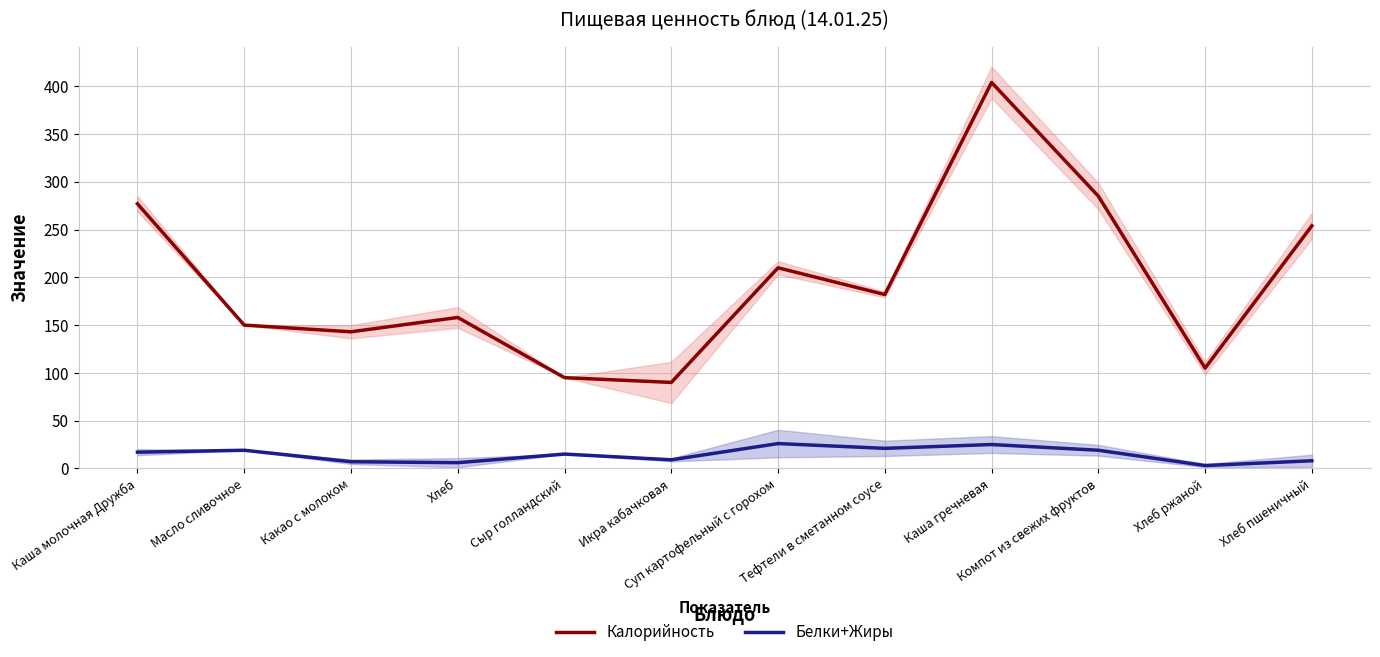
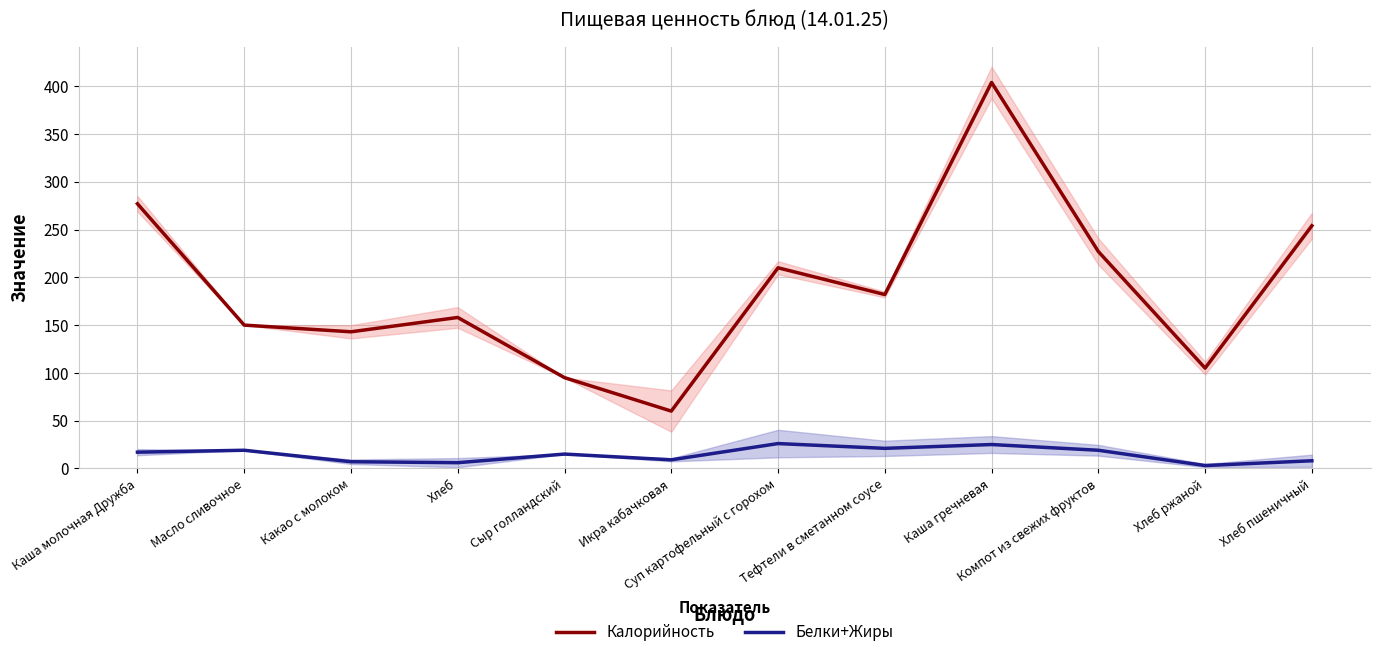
  {
    "Калорийность": {
      "Каша молочная Дружба": 280,
      "Какао с молоком": 140,
      "Хлеб": 160,
-     "Икра кабачковая": 90,
+     "Икра кабачковая": 60,
      "Суп картофельный с горохом": 210,
      "Тефтели в сметанном соусе": 180,
      "Каша гречневая": 400,
-     "Компот из свежих фруктов": 290,
+     "Компот из свежих фруктов": 230,
      "Хлеб ржаной": 110,
      "Хлеб пшеничный": 250
    },
    "Белки+Жиры": {
      "Каша молочная Дружба": 20,
      "Хлеб": 10,
      "Суп картофельный с горохом": 30,
      "Тефтели в сметанном соусе": 20,
      "Каша гречневая": 30,
      "Компот из свежих фруктов": 20,
      "Хлеб пшеничный": 10
    }
  }
